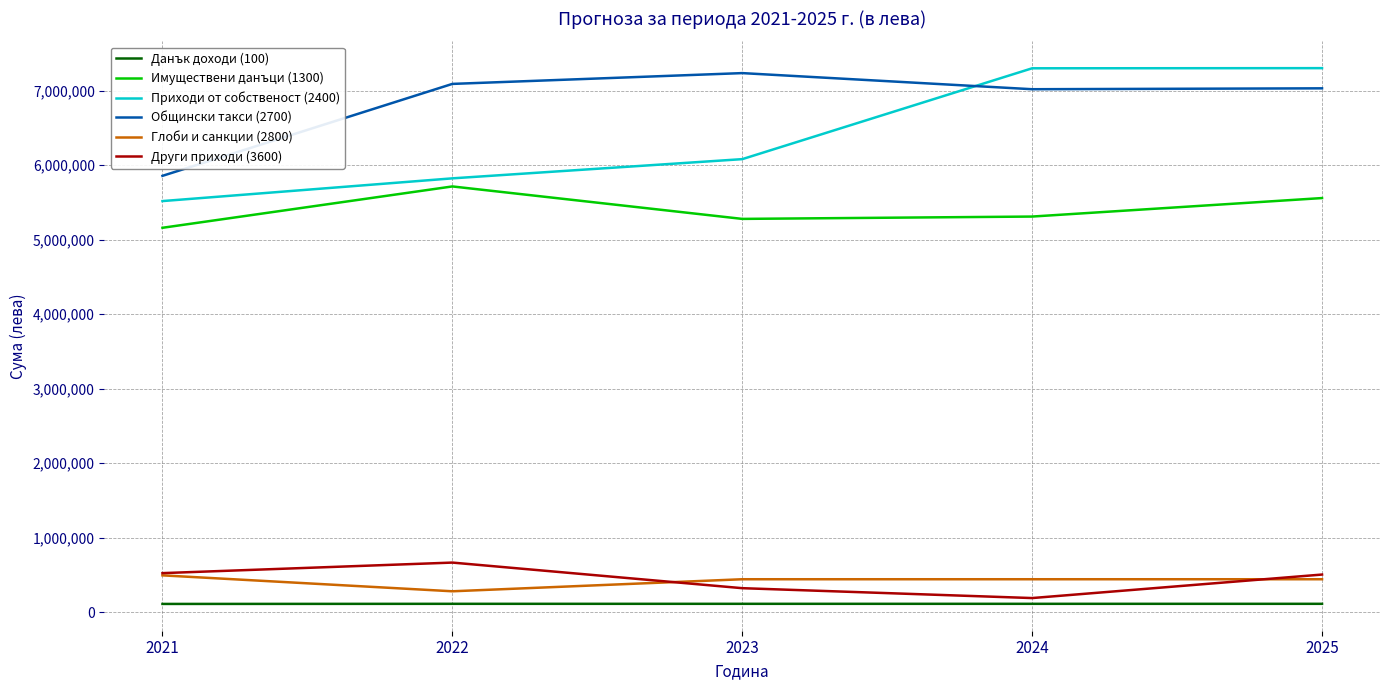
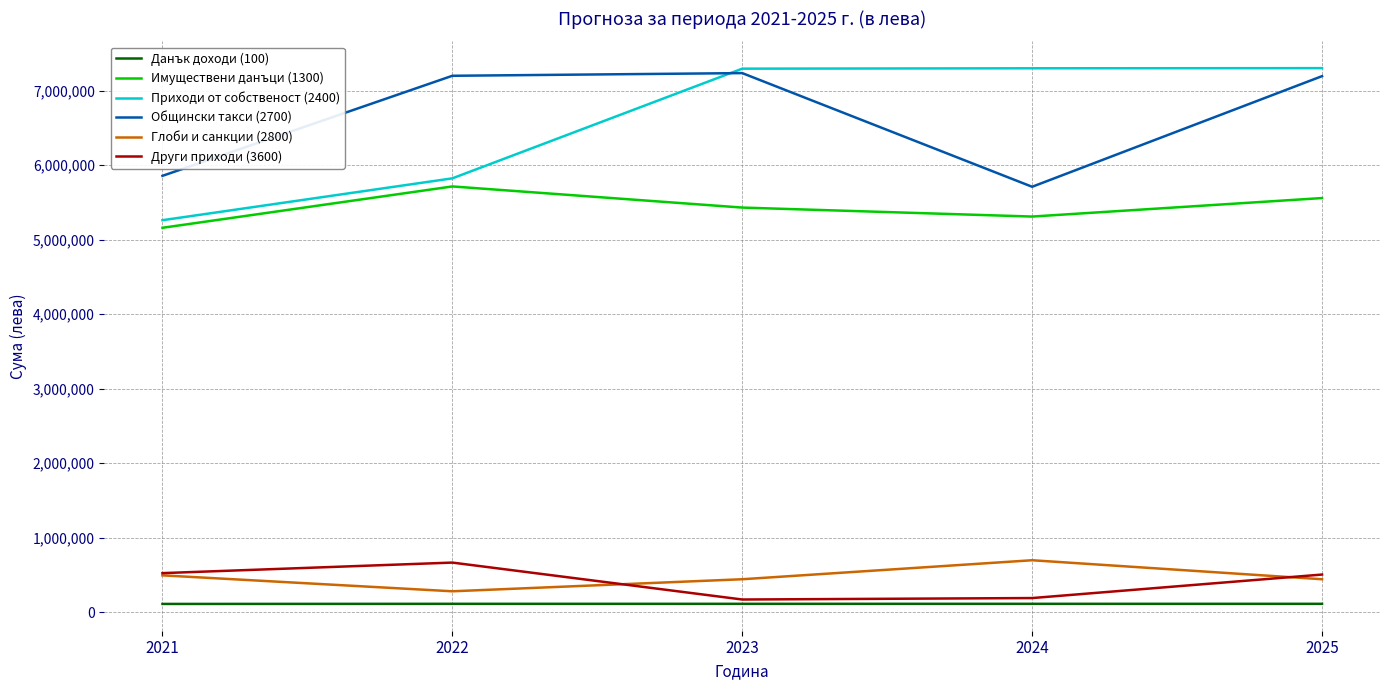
  {
    "Данък доходи (100)": {
      "2021": "100,000",
      "2022": "100,000",
      "2023": "100,000",
      "2024": "100,000",
      "2025": "100,000"
    },
    "Имуществени данъци (1300)": {
      "2021": "5,200,000",
      "2022": "5,700,000",
-     "2023": "5,300,000",
+     "2023": "5,400,000",
      "2024": "5,300,000",
      "2025": "5,600,000"
    },
    "Приходи от собственост (2400)": {
-     "2021": "5,500,000",
+     "2021": "5,300,000",
      "2022": "5,800,000",
-     "2023": "6,100,000",
+     "2023": "7,300,000",
      "2024": "7,300,000",
      "2025": "7,300,000"
    },
    "Общински такси (2700)": {
      "2021": "5,900,000",
-     "2022": "7,100,000",
+     "2022": "7,200,000",
      "2023": "7,200,000",
-     "2024": "7,000,000",
-     "2025": "7,000,000"
+     "2024": "5,700,000",
+     "2025": "7,200,000"
    },
    "Глоби и санкции (2800)": {
      "2022": "300,000",
      "2023": "400,000",
-     "2024": "400,000",
+     "2024": "700,000",
      "2025": "400,000"
    },
    "Други приходи (3600)": {
      "2022": "700,000",
-     "2023": "300,000",
+     "2023": "200,000",
      "2024": "200,000",
      "2025": "500,000"
    }
  }
